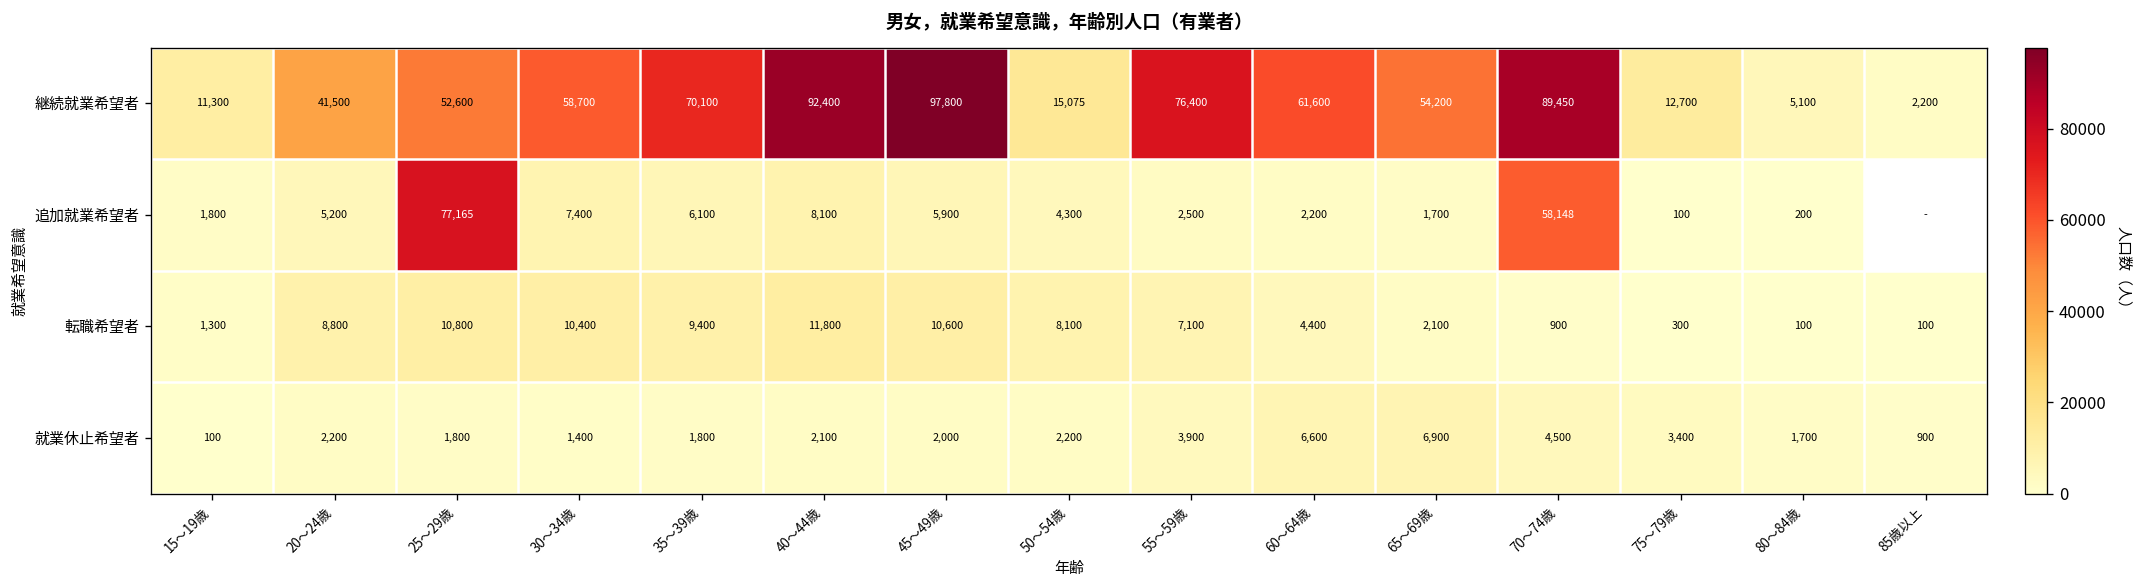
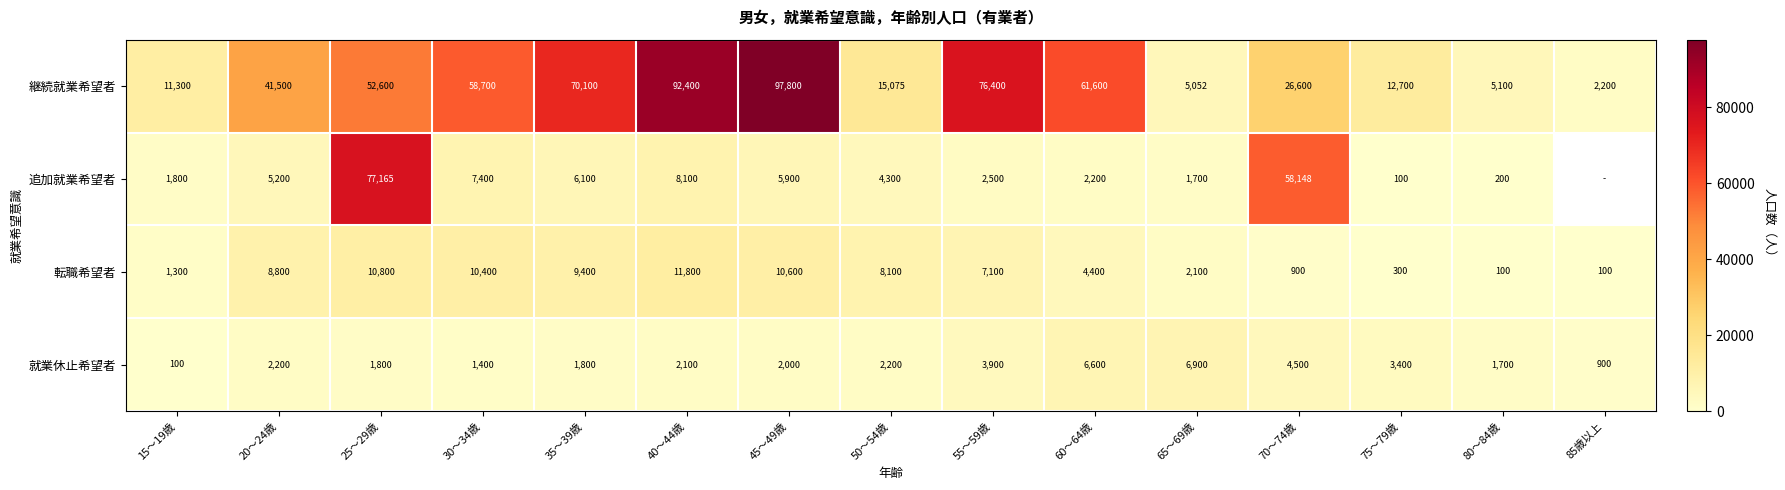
  {
    "継続就業希望者": {
      "15～19歳": "11,300",
      "20～24歳": "41,500",
      "25～29歳": "52,600",
      "30～34歳": "58,700",
      "35～39歳": "70,100",
      "40～44歳": "92,400",
      "45～49歳": "97,800",
      "50～54歳": "15,075",
      "55～59歳": "76,400",
      "60～64歳": "61,600",
-     "65～69歳": "54,200",
-     "70～74歳": "89,450",
+     "65～69歳": "5,052",
+     "70～74歳": "26,600",
      "75～79歳": "12,700",
      "80～84歳": "5,100",
      "85歳以上": "2,200"
    },
    "追加就業希望者": {
      "15～19歳": "1,800",
      "20～24歳": "5,200",
      "25～29歳": "77,165",
      "30～34歳": "7,400",
      "35～39歳": "6,100",
      "40～44歳": "8,100",
      "45～49歳": "5,900",
      "50～54歳": "4,300",
      "55～59歳": "2,500",
      "60～64歳": "2,200",
      "65～69歳": "1,700",
      "70～74歳": "58,148",
      "75～79歳": "100",
      "80～84歳": "200"
    },
    "転職希望者": {
      "15～19歳": "1,300",
      "20～24歳": "8,800",
      "25～29歳": "10,800",
      "30～34歳": "10,400",
      "35～39歳": "9,400",
      "40～44歳": "11,800",
      "45～49歳": "10,600",
      "50～54歳": "8,100",
      "55～59歳": "7,100",
      "60～64歳": "4,400",
      "65～69歳": "2,100",
      "70～74歳": "900",
      "75～79歳": "300",
      "80～84歳": "100",
      "85歳以上": "100"
    },
    "就業休止希望者": {
      "15～19歳": "100",
      "20～24歳": "2,200",
      "25～29歳": "1,800",
      "30～34歳": "1,400",
      "35～39歳": "1,800",
      "40～44歳": "2,100",
      "45～49歳": "2,000",
      "50～54歳": "2,200",
      "55～59歳": "3,900",
      "60～64歳": "6,600",
      "65～69歳": "6,900",
      "70～74歳": "4,500",
      "75～79歳": "3,400",
      "80～84歳": "1,700",
      "85歳以上": "900"
    }
  }
